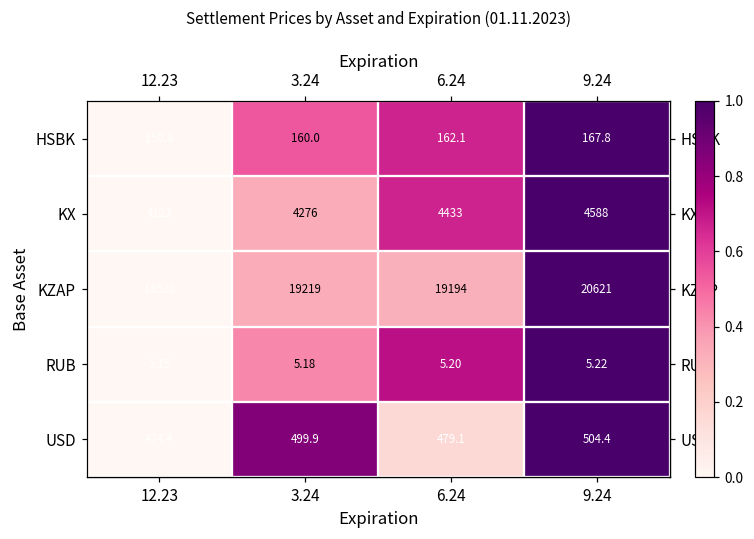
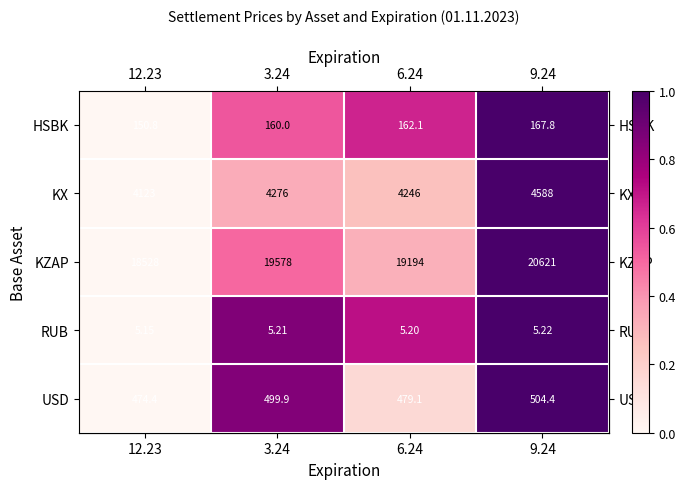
  {
    "HSBK": {
      "3.24": 160.0,
      "6.24": 162.1,
      "9.24": 167.8
    },
    "KX": {
      "3.24": 4276,
-     "6.24": 4433,
+     "6.24": 4246,
      "9.24": 4588
    },
    "KZAP": {
-     "3.24": 19219,
+     "3.24": 19578,
      "6.24": 19194,
      "9.24": 20621
    },
    "RUB": {
-     "3.24": 5.18,
+     "3.24": 5.21,
      "6.24": 5.20,
      "9.24": 5.22
    },
    "USD": {
      "3.24": 499.9,
      "9.24": 504.4
    }
  }
